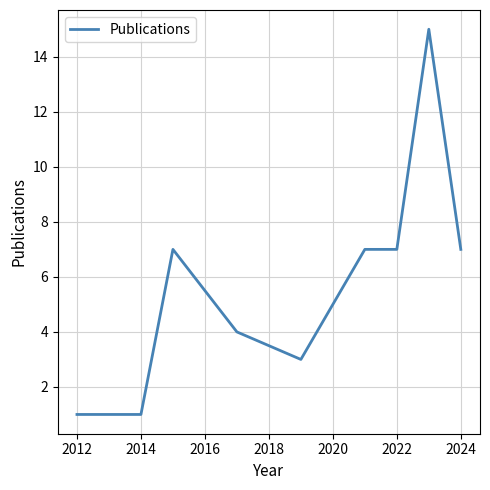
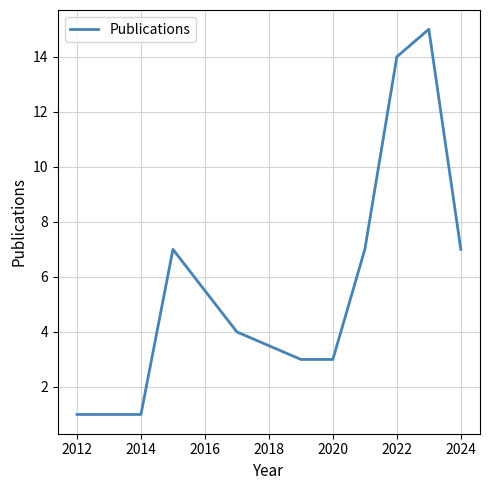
  {
    "2012": 1,
    "2014": 1,
-   "2020": 5,
-   "2022": 7,
+   "2020": 3,
+   "2022": 14,
    "2024": 7
  }
